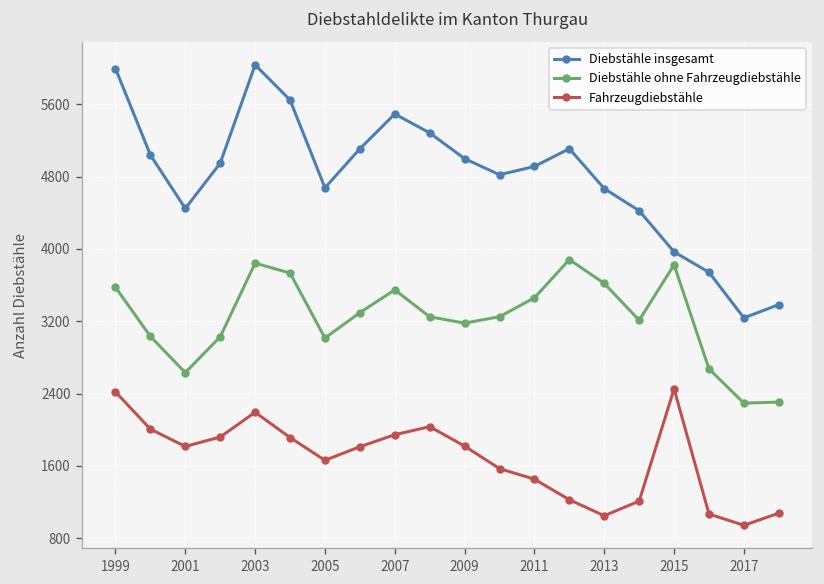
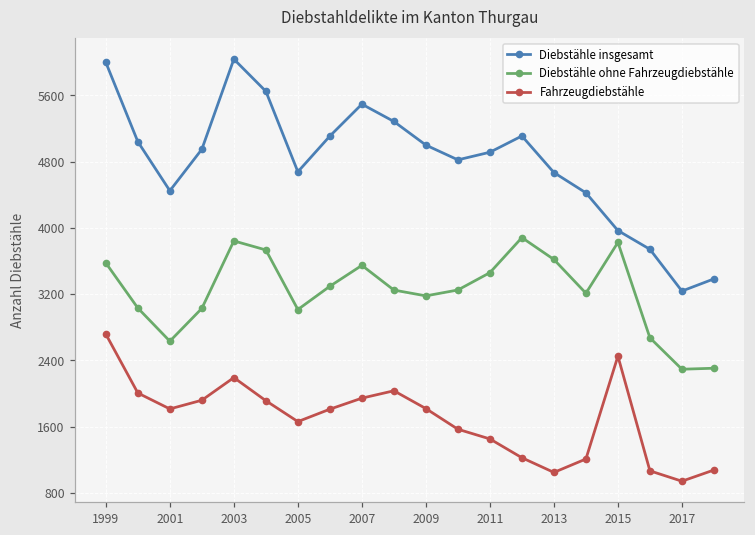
  {
    "Diebstähle insgesamt": {
      "1999": 6000,
      "2001": 4400,
      "2003": 6000,
      "2005": 4700,
      "2007": 5500,
      "2009": 5000,
      "2011": 4900,
      "2013": 4700,
      "2015": 4000,
      "2017": 3200
    },
    "Diebstähle ohne Fahrzeugdiebstähle": {
      "1999": 3600,
      "2001": 2600,
      "2003": 3800,
      "2005": 3000,
      "2007": 3500,
      "2009": 3200,
      "2011": 3500,
      "2013": 3600,
      "2015": 3800,
      "2017": 2300
    },
    "Fahrzeugdiebstähle": {
-     "1999": 2400,
+     "1999": 2700,
      "2001": 1800,
      "2003": 2200,
      "2005": 1700,
      "2007": 1900,
      "2009": 1800,
      "2011": 1500,
      "2013": 1000,
      "2015": 2500,
      "2017": 900
    }
  }
